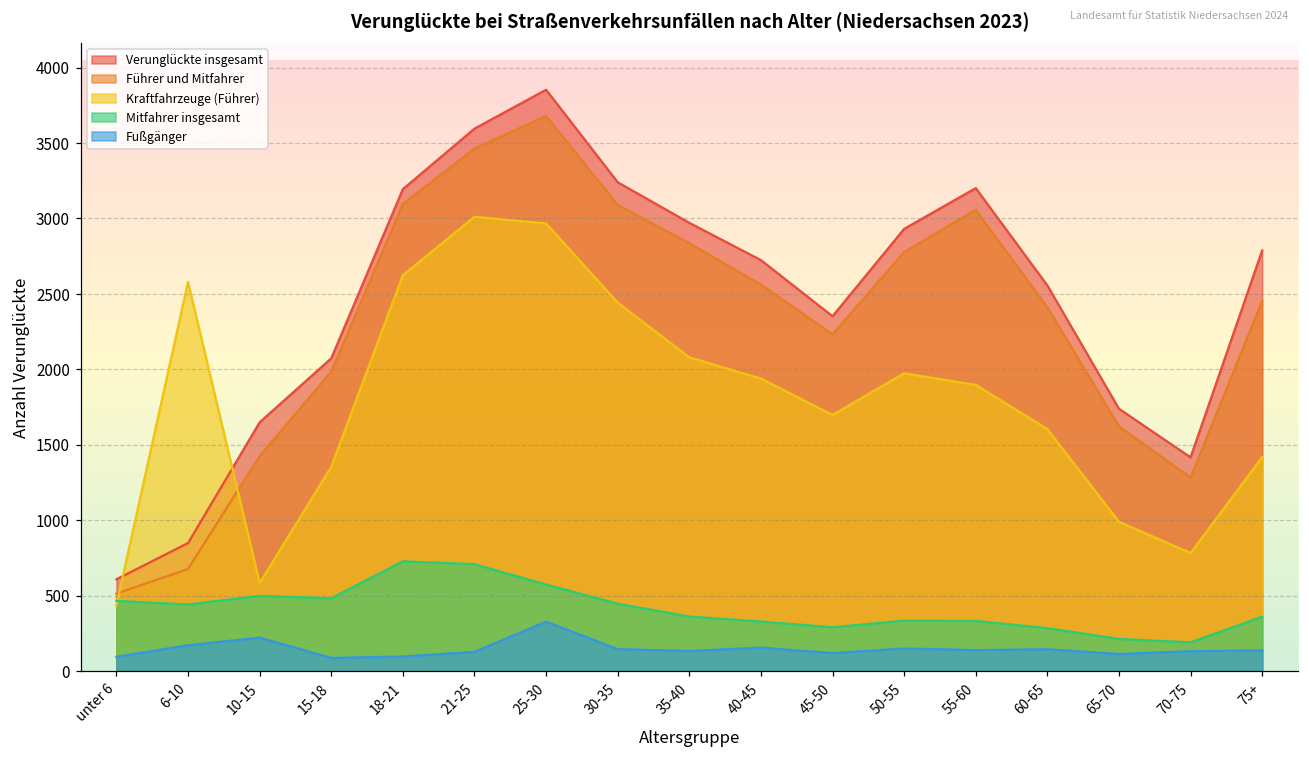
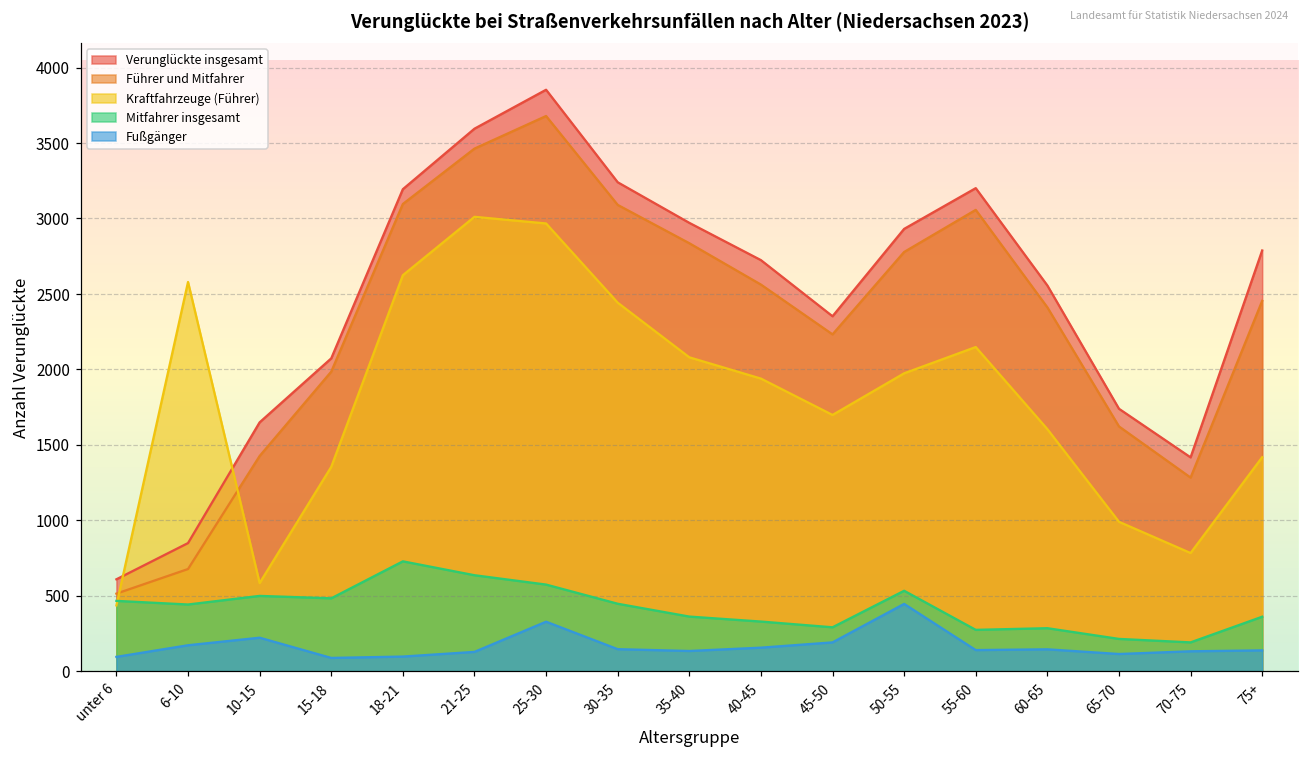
  {
    "Kraftfahrzeuge (Führer)": {
      "unter 6": 440,
      "6-10": 2580,
      "10-15": 580,
      "15-18": 1350,
      "18-21": 2620,
      "21-25": 3010,
      "25-30": 2970,
      "30-35": 2440,
      "35-40": 2080,
      "40-45": 1940,
      "45-50": 1700,
      "50-55": 1970,
-     "55-60": 1900,
+     "55-60": 2150,
      "60-65": 1600,
      "65-70": 990,
      "70-75": 780,
      "75+": 1420
    },
    "Mitfahrer insgesamt": {
      "unter 6": 470,
      "6-10": 440,
      "10-15": 500,
      "15-18": 480,
      "18-21": 730,
-     "21-25": 710,
+     "21-25": 640,
      "25-30": 570,
      "30-35": 450,
      "35-40": 360,
      "40-45": 330,
      "45-50": 290,
-     "50-55": 340,
-     "55-60": 330,
+     "50-55": 530,
+     "55-60": 270,
      "60-65": 290,
      "65-70": 210,
      "70-75": 190,
      "75+": 360
    },
    "Fußgänger": {
      "unter 6": 100,
      "6-10": 170,
      "10-15": 220,
      "15-18": 90,
      "18-21": 100,
      "21-25": 130,
      "25-30": 330,
      "30-35": 150,
      "35-40": 130,
      "40-45": 160,
-     "45-50": 120,
-     "50-55": 150,
+     "45-50": 190,
+     "50-55": 450,
      "55-60": 140,
      "60-65": 150,
      "65-70": 110,
      "70-75": 130,
      "75+": 140
    }
  }
